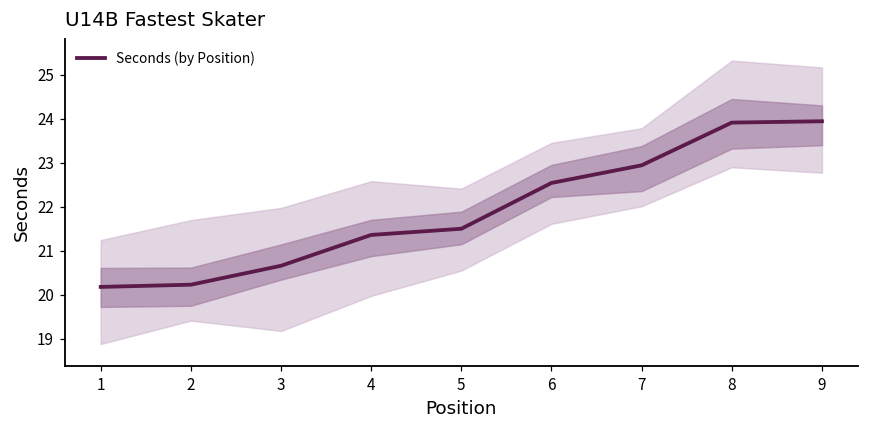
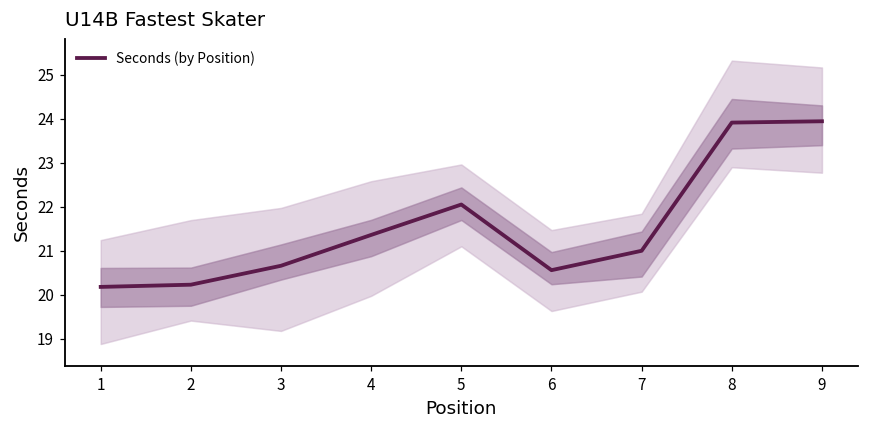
  {
    "Seconds (by Position)": {
      "1": 20.2,
      "2": 20.2,
      "3": 20.7,
      "4": 21.4,
-     "5": 21.5,
-     "6": 22.5,
-     "7": 22.9,
+     "5": 22.1,
+     "6": 20.6,
+     "7": 21.0,
      "8": 23.9,
      "9": 23.9
    }
  }
